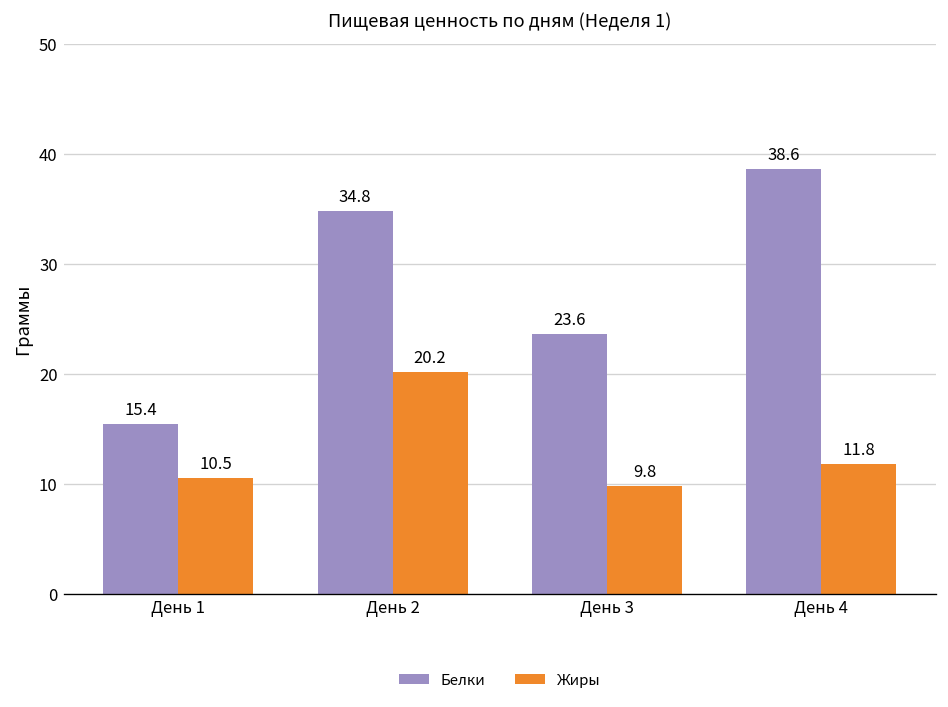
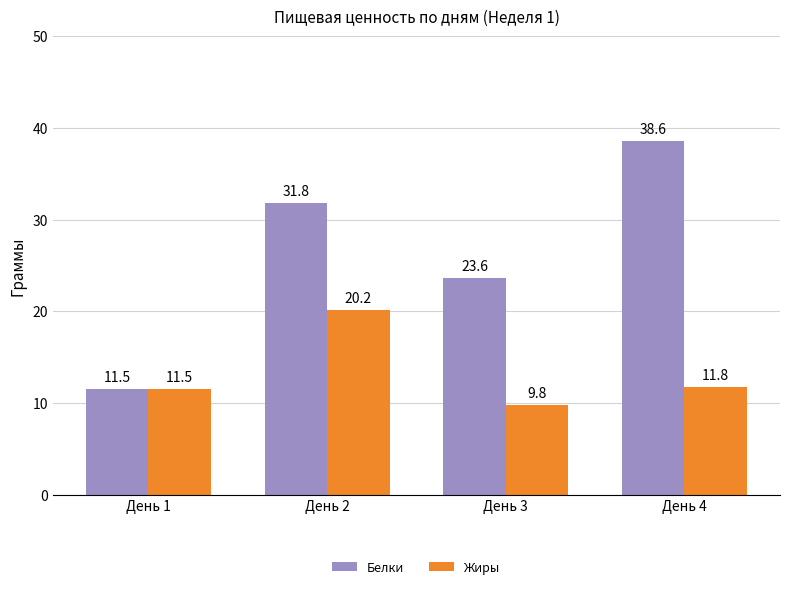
  {
    "Белки": {
-     "День 1": 15.4,
-     "День 2": 34.8,
+     "День 1": 11.5,
+     "День 2": 31.8,
      "День 3": 23.6,
      "День 4": 38.6
    },
    "Жиры": {
-     "День 1": 10.5,
+     "День 1": 11.5,
      "День 2": 20.2,
      "День 3": 9.8,
      "День 4": 11.8
    }
  }
